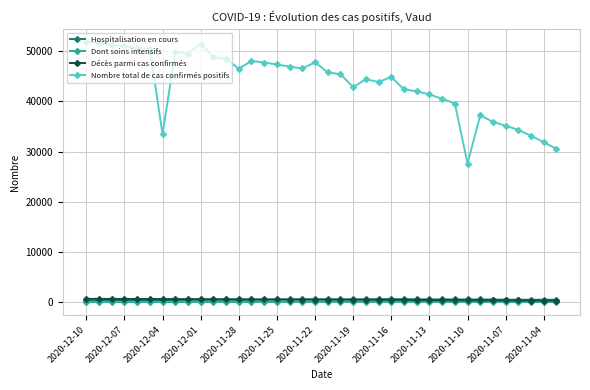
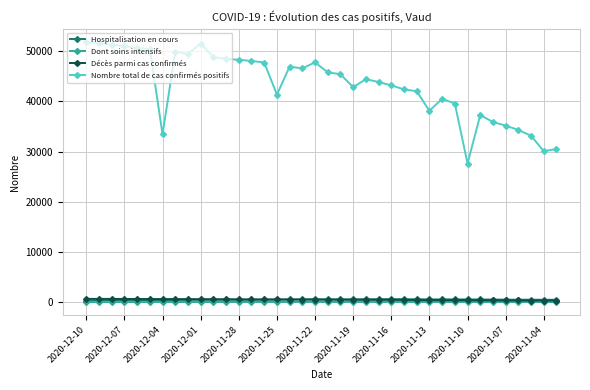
  {
    "Nombre total de cas confirmés positifs": {
      "2020-12-04": 33000,
-     "2020-11-28": 46000,
-     "2020-11-25": 47000,
+     "2020-11-28": 48000,
+     "2020-11-25": 41000,
      "2020-11-22": 48000,
      "2020-11-19": 43000,
-     "2020-11-16": 45000,
-     "2020-11-13": 41000,
+     "2020-11-16": 43000,
+     "2020-11-13": 38000,
      "2020-11-10": 28000,
      "2020-11-07": 35000,
-     "2020-11-04": 32000
+     "2020-11-04": 30000
    }
  }
